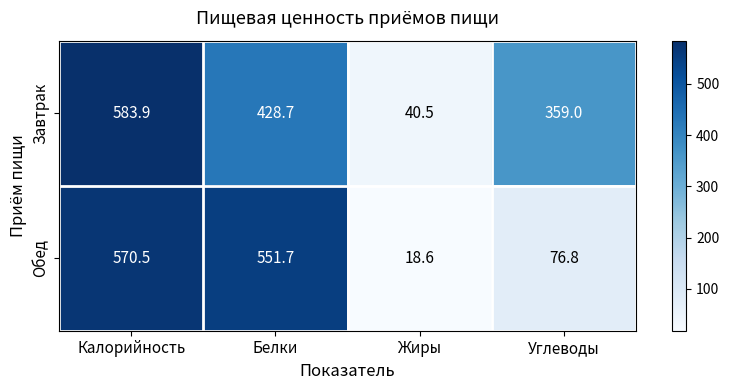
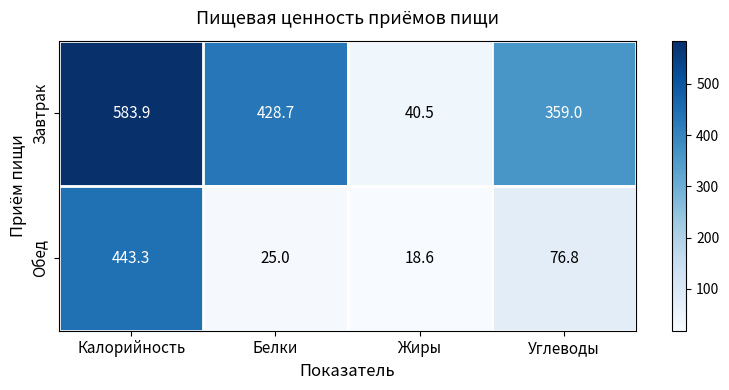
  {
    "Завтрак": {
      "Калорийность": 583.9,
      "Белки": 428.7,
      "Жиры": 40.5,
      "Углеводы": 359.0
    },
    "Обед": {
-     "Калорийность": 570.5,
-     "Белки": 551.7,
+     "Калорийность": 443.3,
+     "Белки": 25.0,
      "Жиры": 18.6,
      "Углеводы": 76.8
    }
  }
